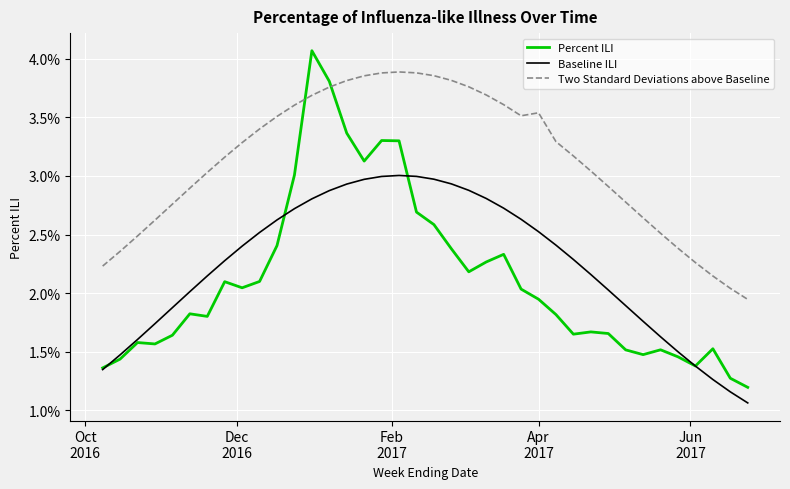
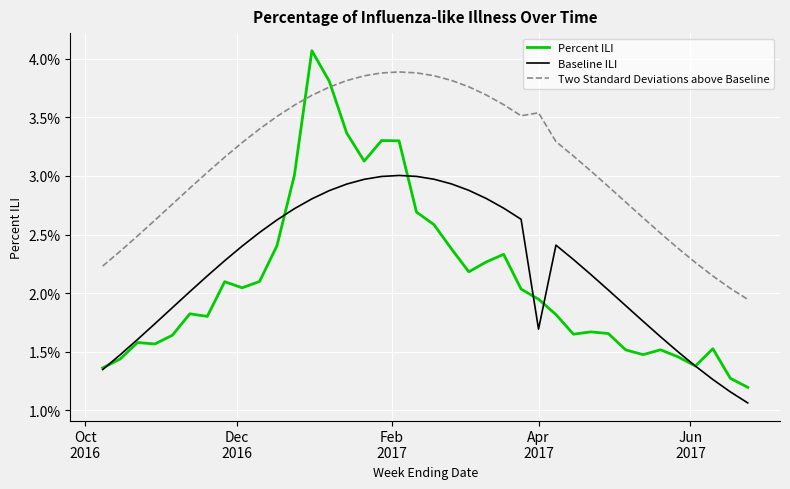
  {
    "Percent ILI": {
      "Apr 2017": "1.95%"
    },
    "Baseline ILI": {
-     "Apr 2017": "2.52%"
+     "Apr 2017": "1.69%"
    },
    "Two Standard Deviations above Baseline": {
      "Apr 2017": "3.54%"
    }
  }
